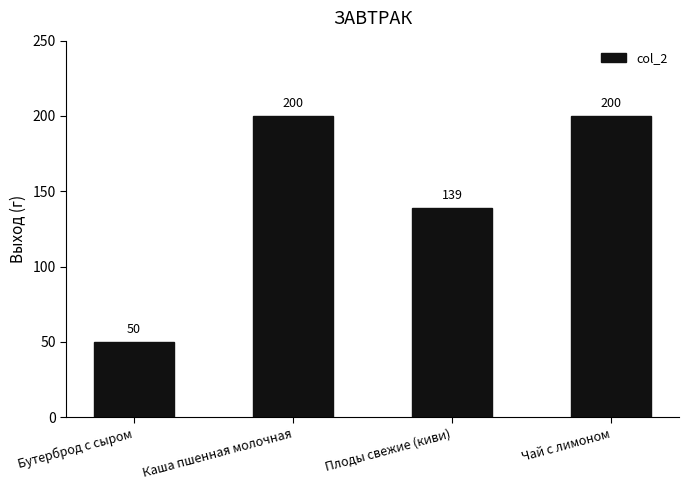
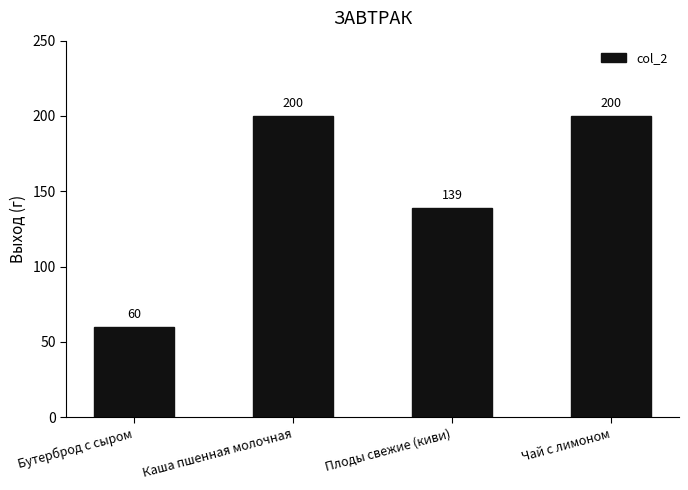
  {
-   "Бутерброд с сыром": 50,
+   "Бутерброд с сыром": 60,
    "Каша пшенная молочная": 200,
    "Плоды свежие (киви)": 139,
    "Чай с лимоном": 200
  }
